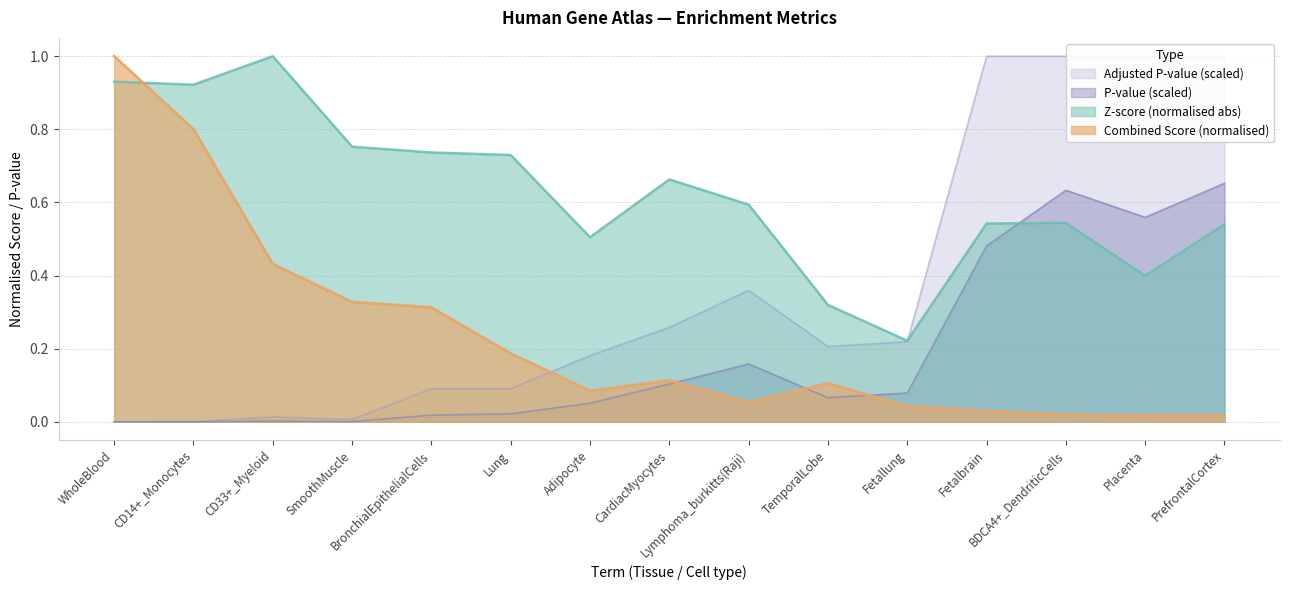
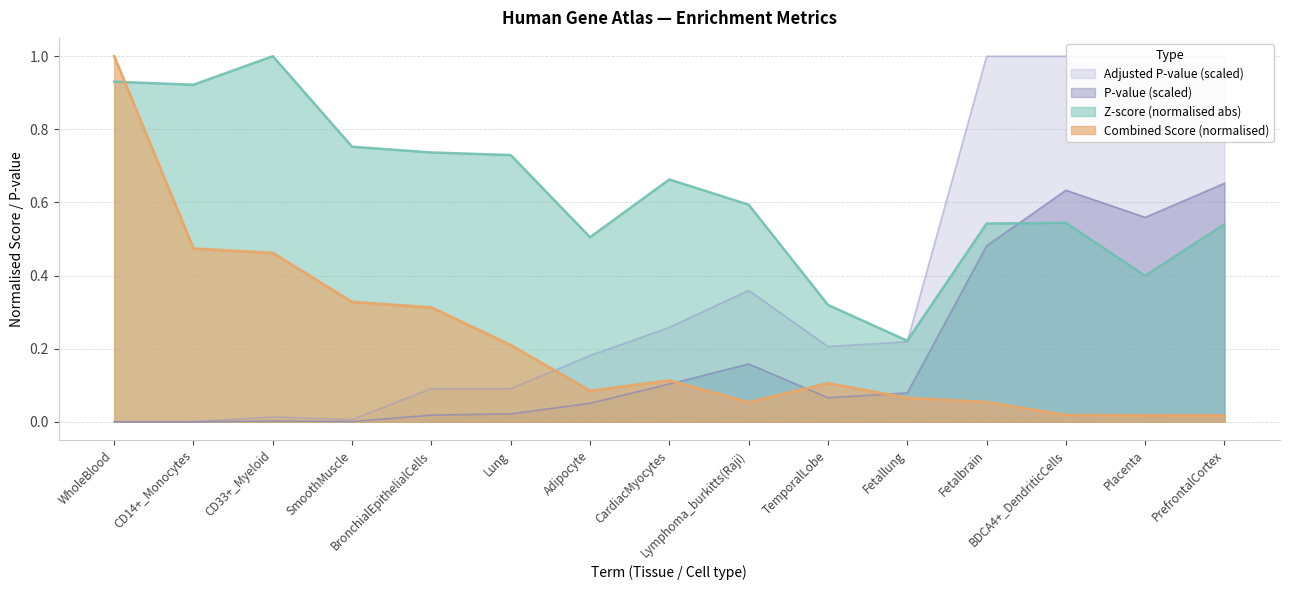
  {
    "Combined Score (normalised)": {
      "WholeBlood": 1.00,
-     "CD14+_Monocytes": 0.80,
-     "CD33+_Myeloid": 0.43,
+     "CD14+_Monocytes": 0.47,
+     "CD33+_Myeloid": 0.46,
      "SmoothMuscle": 0.33,
      "BronchialEpithelialCells": 0.31,
-     "Lung": 0.19,
+     "Lung": 0.21,
      "Adipocyte": 0.08,
      "CardiacMyocytes": 0.11,
      "Lymphoma_burkitts(Raji)": 0.05,
      "TemporalLobe": 0.11,
-     "Fetallung": 0.04,
-     "Fetalbrain": 0.03,
+     "Fetallung": 0.07,
+     "Fetalbrain": 0.05,
      "BDCA4+_DendriticCells": 0.02,
      "Placenta": 0.02,
      "PrefrontalCortex": 0.02
    }
  }
